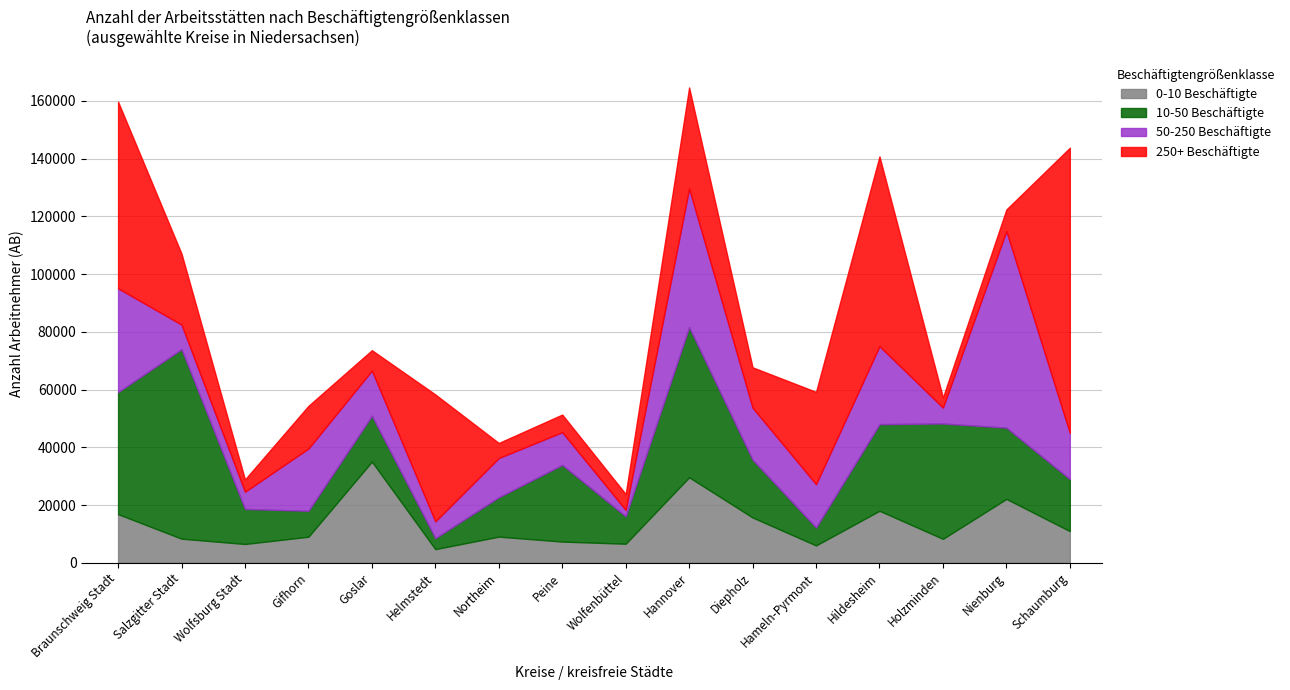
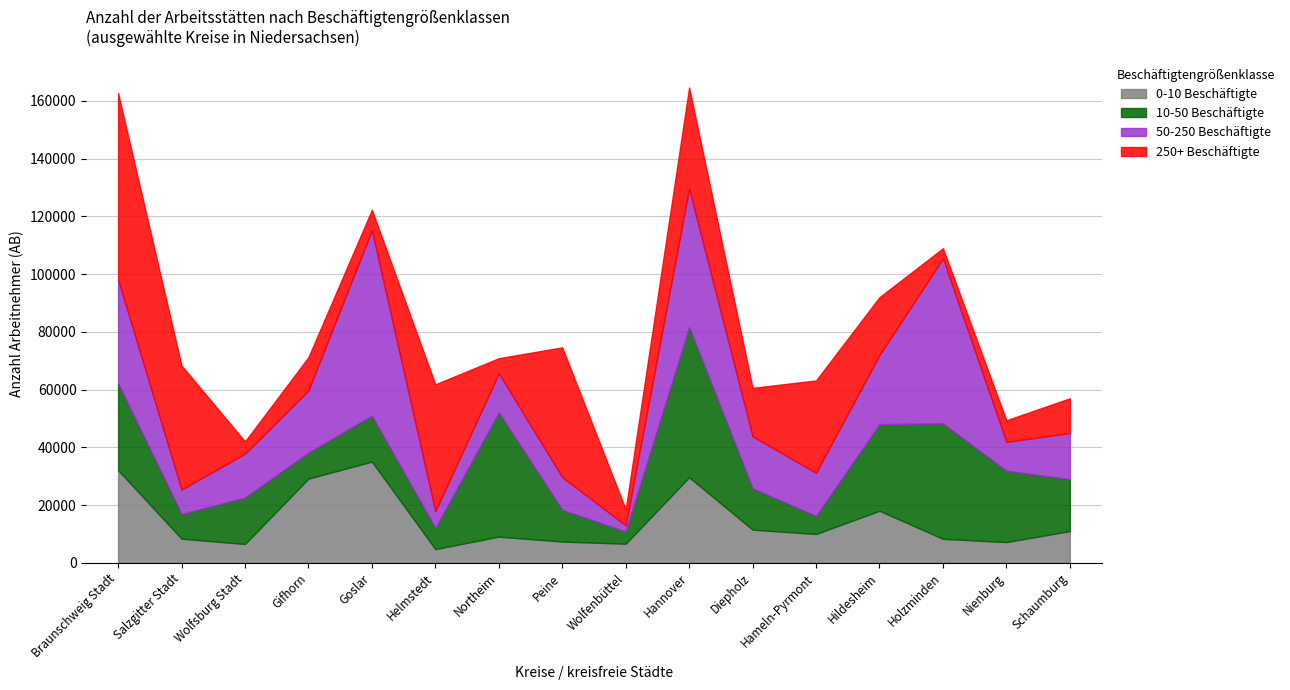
  {
    "0-10 Beschäftigte": {
-     "Braunschweig Stadt": 17000,
+     "Braunschweig Stadt": 32000,
      "Salzgitter Stadt": 8000,
      "Wolfsburg Stadt": 7000,
-     "Gifhorn": 9000,
+     "Gifhorn": 29000,
      "Goslar": 35000,
      "Helmstedt": 5000,
      "Northeim": 9000,
      "Peine": 7000,
      "Wolfenbüttel": 7000,
      "Hannover": 30000,
-     "Diepholz": 16000,
-     "Hameln-Pyrmont": 6000,
+     "Diepholz": 11000,
+     "Hameln-Pyrmont": 10000,
      "Hildesheim": 18000,
      "Holzminden": 8000,
-     "Nienburg": 22000,
+     "Nienburg": 7000,
      "Schaumburg": 11000
    },
    "10-50 Beschäftigte": {
-     "Braunschweig Stadt": 42000,
-     "Salzgitter Stadt": 66000,
-     "Wolfsburg Stadt": 12000,
+     "Braunschweig Stadt": 30000,
+     "Salzgitter Stadt": 8000,
+     "Wolfsburg Stadt": 16000,
      "Gifhorn": 9000,
      "Goslar": 16000,
-     "Helmstedt": 4000,
-     "Northeim": 14000,
-     "Peine": 27000,
-     "Wolfenbüttel": 10000,
+     "Helmstedt": 7000,
+     "Northeim": 43000,
+     "Peine": 11000,
+     "Wolfenbüttel": 4000,
      "Hannover": 52000,
-     "Diepholz": 20000,
+     "Diepholz": 14000,
      "Hameln-Pyrmont": 6000,
      "Hildesheim": 30000,
      "Holzminden": 40000,
      "Nienburg": 25000,
      "Schaumburg": 18000
    },
    "50-250 Beschäftigte": {
      "Braunschweig Stadt": 36000,
      "Salzgitter Stadt": 9000,
-     "Wolfsburg Stadt": 6000,
+     "Wolfsburg Stadt": 15000,
      "Gifhorn": 22000,
-     "Goslar": 16000,
+     "Goslar": 64000,
      "Helmstedt": 6000,
      "Northeim": 14000,
      "Peine": 11000,
      "Wolfenbüttel": 2000,
      "Hannover": 48000,
      "Diepholz": 18000,
      "Hameln-Pyrmont": 15000,
-     "Hildesheim": 27000,
-     "Holzminden": 6000,
-     "Nienburg": 68000,
+     "Hildesheim": 24000,
+     "Holzminden": 57000,
+     "Nienburg": 10000,
      "Schaumburg": 16000
    },
    "250+ Beschäftigte": {
      "Braunschweig Stadt": 65000,
-     "Salzgitter Stadt": 25000,
+     "Salzgitter Stadt": 43000,
      "Wolfsburg Stadt": 4000,
-     "Gifhorn": 15000,
+     "Gifhorn": 12000,
      "Goslar": 7000,
      "Helmstedt": 44000,
      "Northeim": 5000,
-     "Peine": 6000,
+     "Peine": 45000,
      "Wolfenbüttel": 6000,
      "Hannover": 35000,
-     "Diepholz": 14000,
+     "Diepholz": 17000,
      "Hameln-Pyrmont": 32000,
-     "Hildesheim": 66000,
+     "Hildesheim": 20000,
      "Holzminden": 4000,
      "Nienburg": 8000,
-     "Schaumburg": 99000
+     "Schaumburg": 12000
    }
  }
